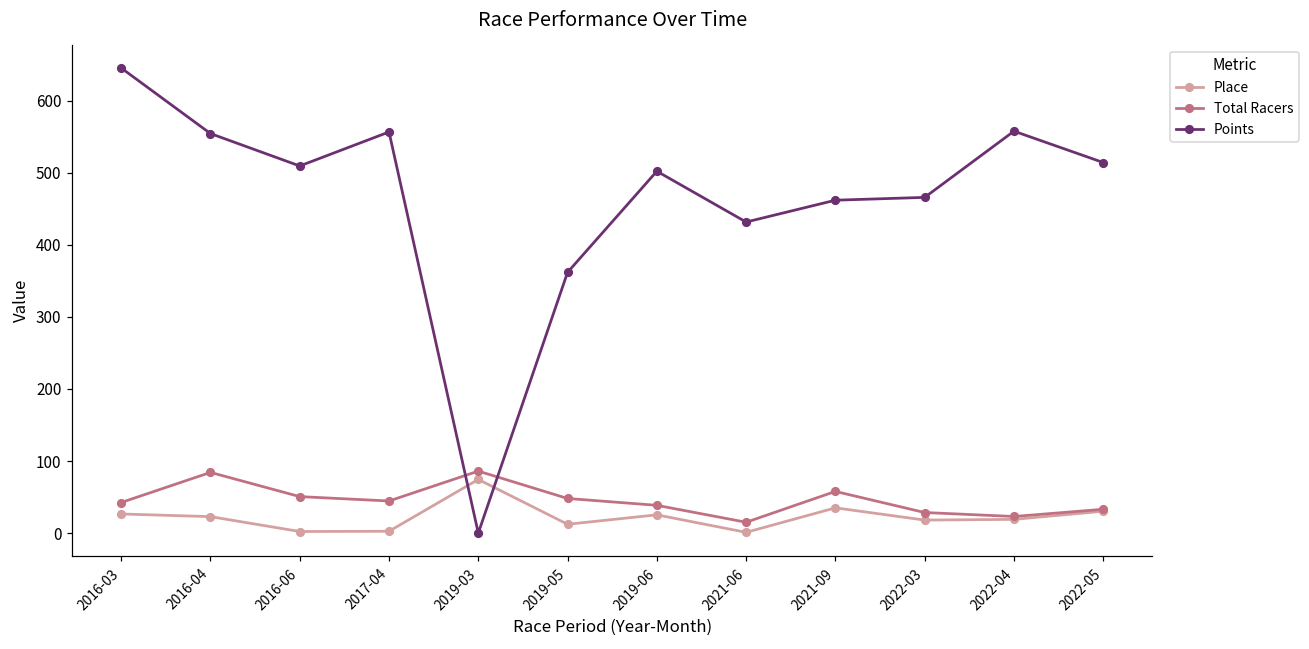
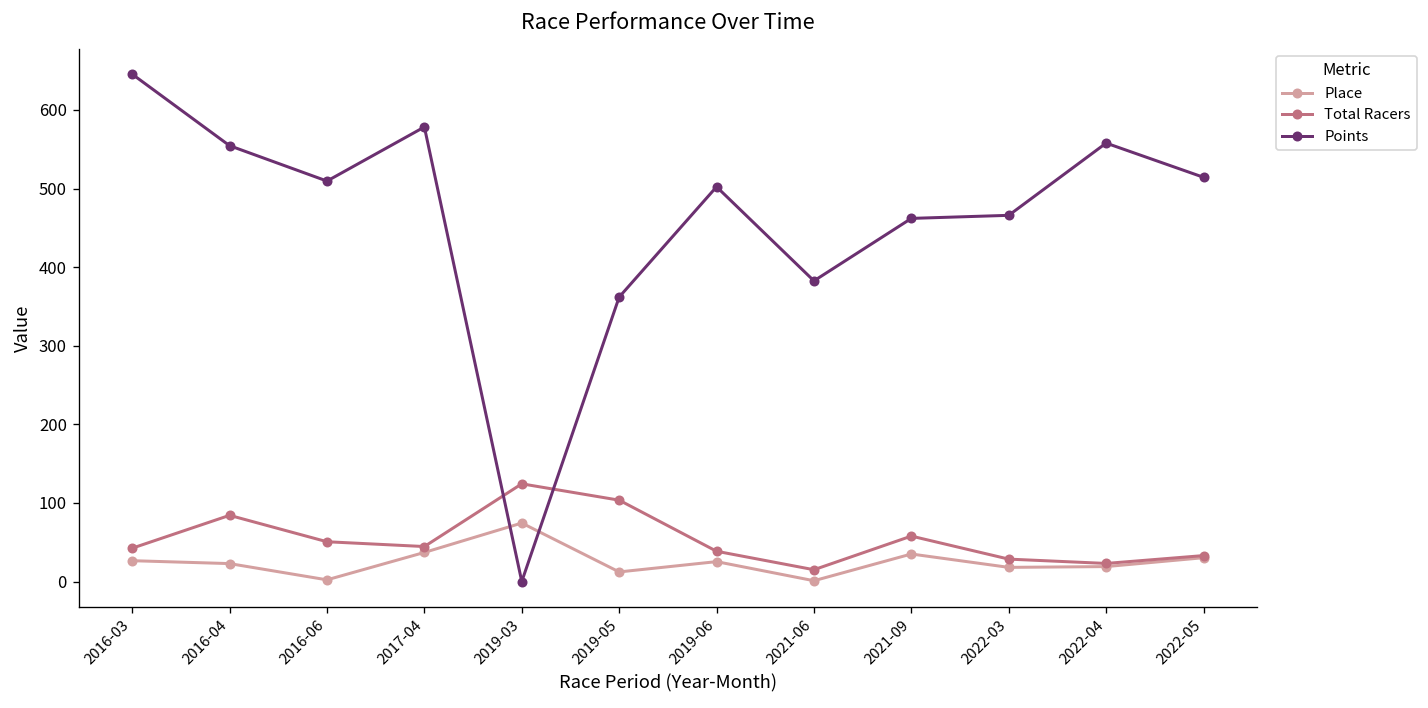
  {
    "Place": {
      "2016-03": 30,
      "2016-04": 20,
      "2016-06": 0,
-     "2017-04": 0,
+     "2017-04": 40,
      "2019-03": 70,
      "2019-05": 10,
      "2019-06": 30,
      "2021-06": 0,
      "2021-09": 40,
      "2022-03": 20,
      "2022-04": 20
    },
    "Total Racers": {
      "2016-03": 40,
      "2016-04": 80,
      "2016-06": 50,
      "2017-04": 40,
-     "2019-03": 90,
-     "2019-05": 50,
+     "2019-03": 120,
+     "2019-05": 100,
      "2019-06": 40,
      "2021-06": 20,
      "2021-09": 60,
      "2022-03": 30,
      "2022-04": 20
    },
    "Points": {
      "2016-03": 650,
      "2016-04": 550,
      "2016-06": 510,
-     "2017-04": 560,
+     "2017-04": 580,
      "2019-03": 0,
      "2019-05": 360,
      "2019-06": 500,
-     "2021-06": 430,
+     "2021-06": 380,
      "2021-09": 460,
      "2022-03": 470,
      "2022-04": 560,
      "2022-05": 510
    }
  }
